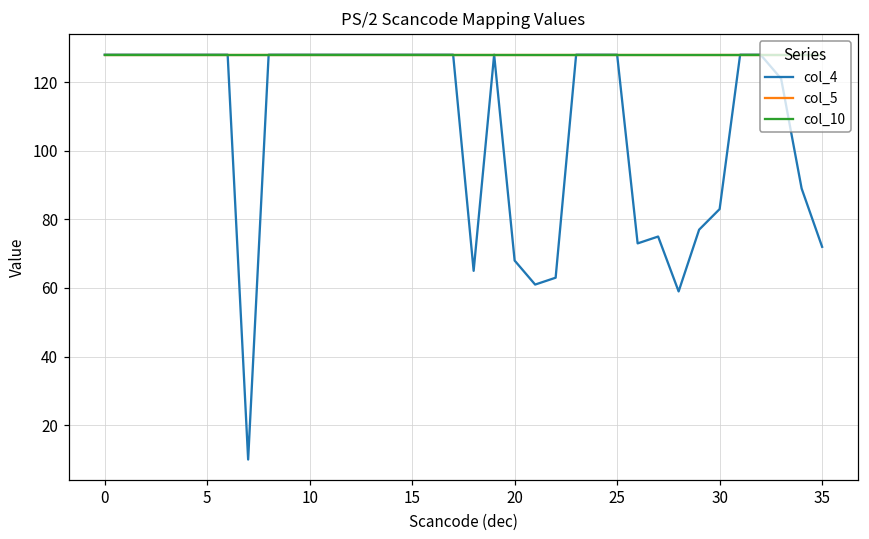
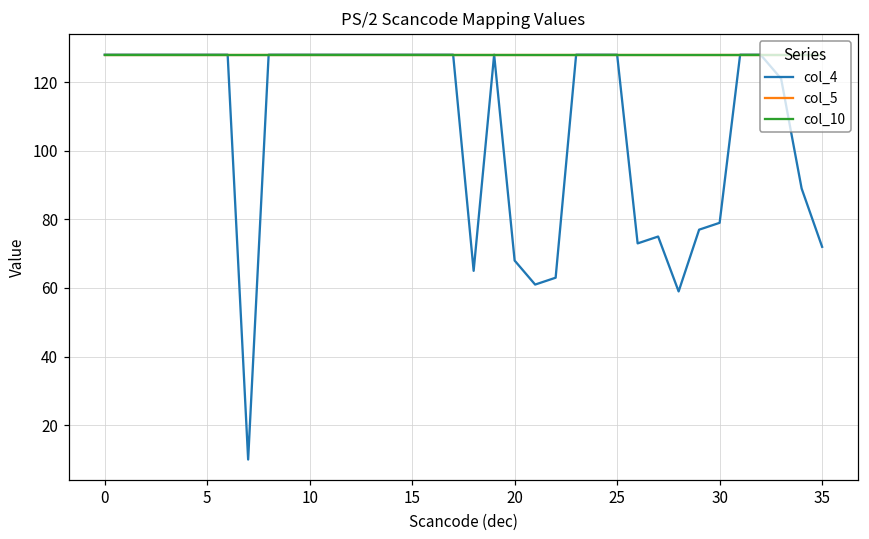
  {
    "col_4": {
      "20": 68,
-     "30": 83,
+     "30": 79,
      "35": 72
    },
    "col_10": {
      "20": 128,
      "30": 128
    }
  }
